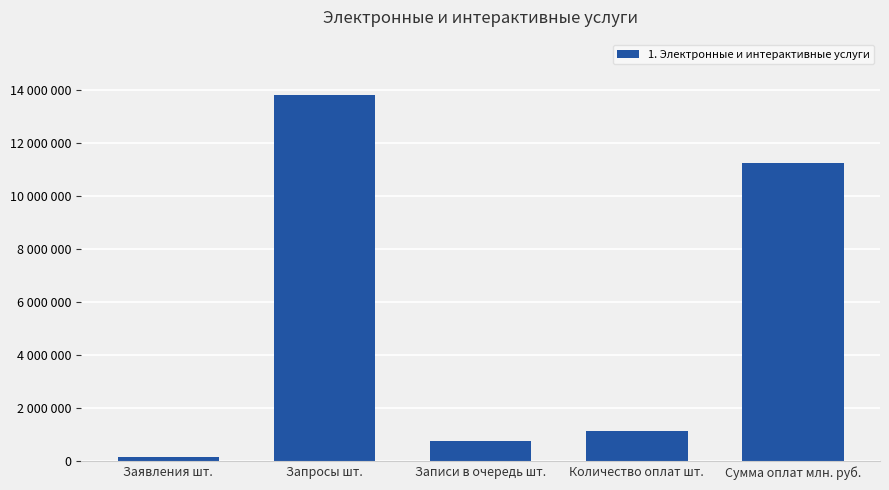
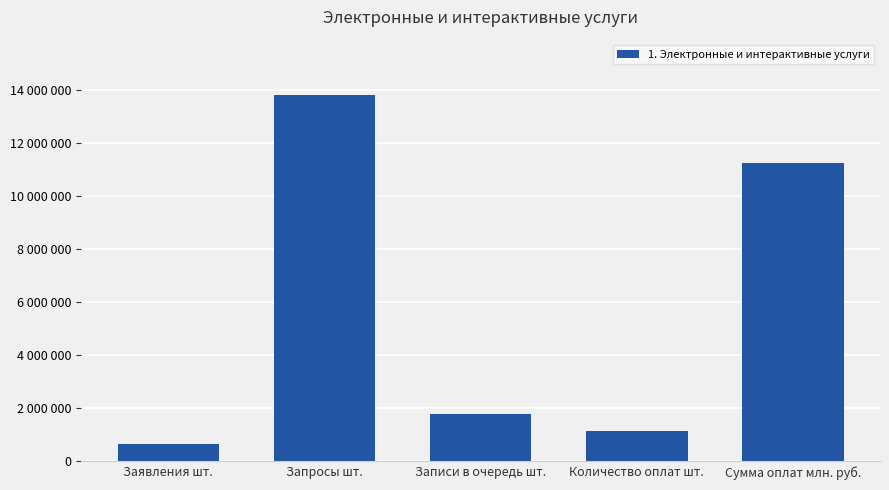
  {
-   "Заявления шт.": 200000,
+   "Заявления шт.": 700000,
    "Запросы шт.": 13800000,
-   "Записи в очередь шт.": 800000,
+   "Записи в очередь шт.": 1800000,
    "Количество оплат шт.": 1200000,
    "Сумма оплат млн. руб.": 11300000
  }
